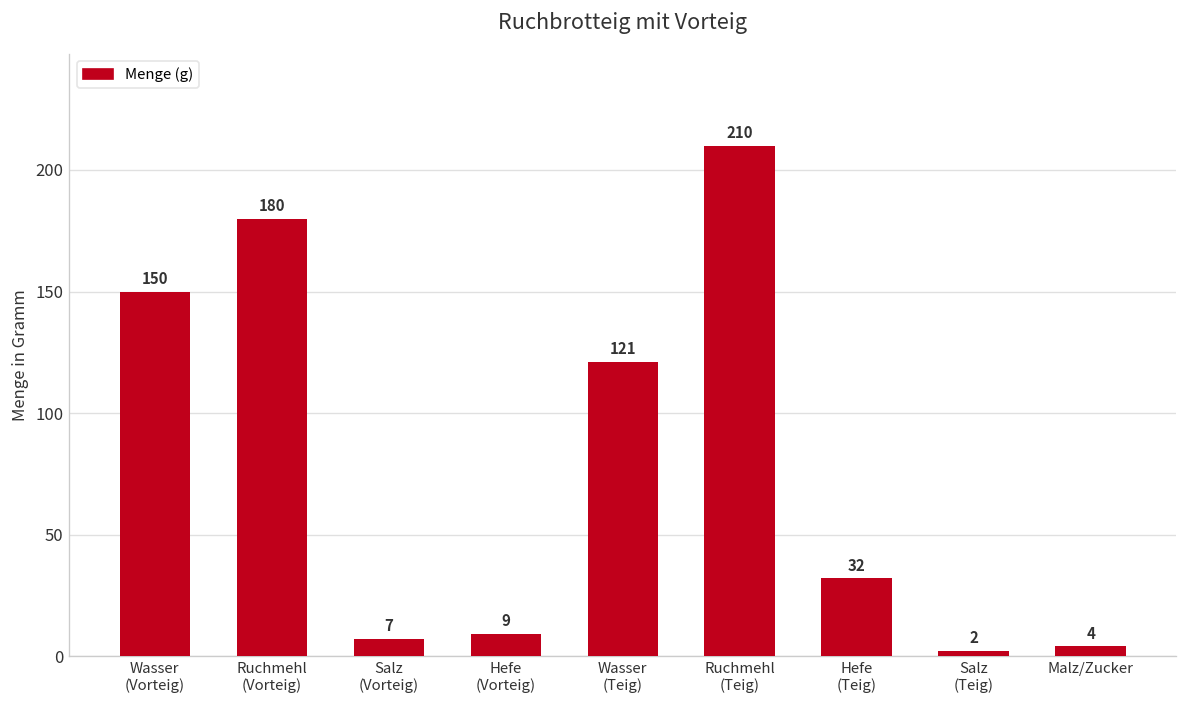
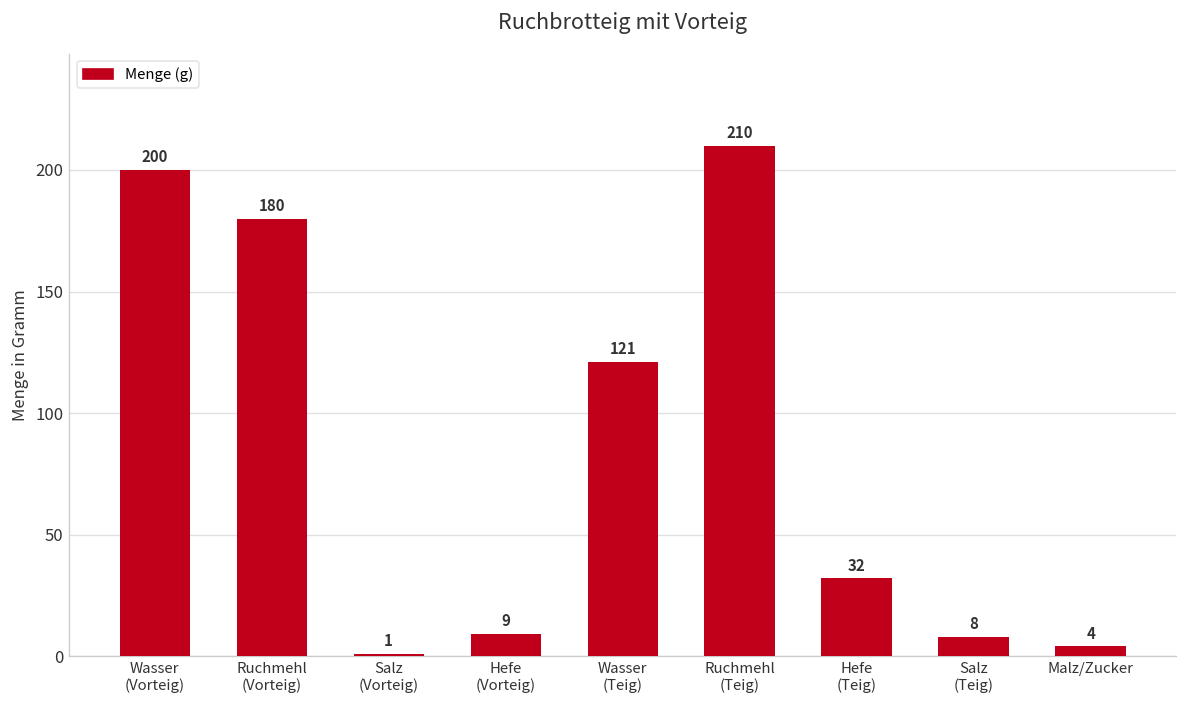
  {
-   "Wasser (Vorteig)": 150,
+   "Wasser (Vorteig)": 200,
    "Ruchmehl (Vorteig)": 180,
-   "Salz (Vorteig)": 7,
+   "Salz (Vorteig)": 1,
    "Hefe (Vorteig)": 9,
    "Wasser (Teig)": 121,
    "Ruchmehl (Teig)": 210,
    "Hefe (Teig)": 32,
-   "Salz (Teig)": 2,
+   "Salz (Teig)": 8,
    "Malz/Zucker": 4
  }
